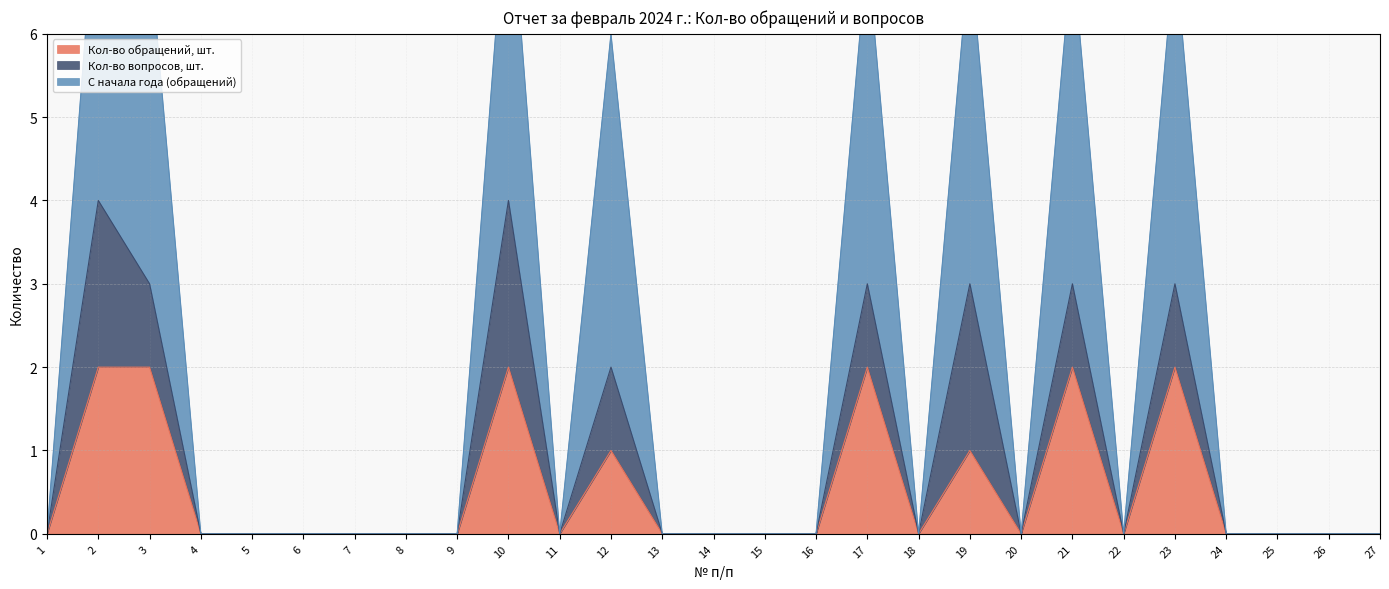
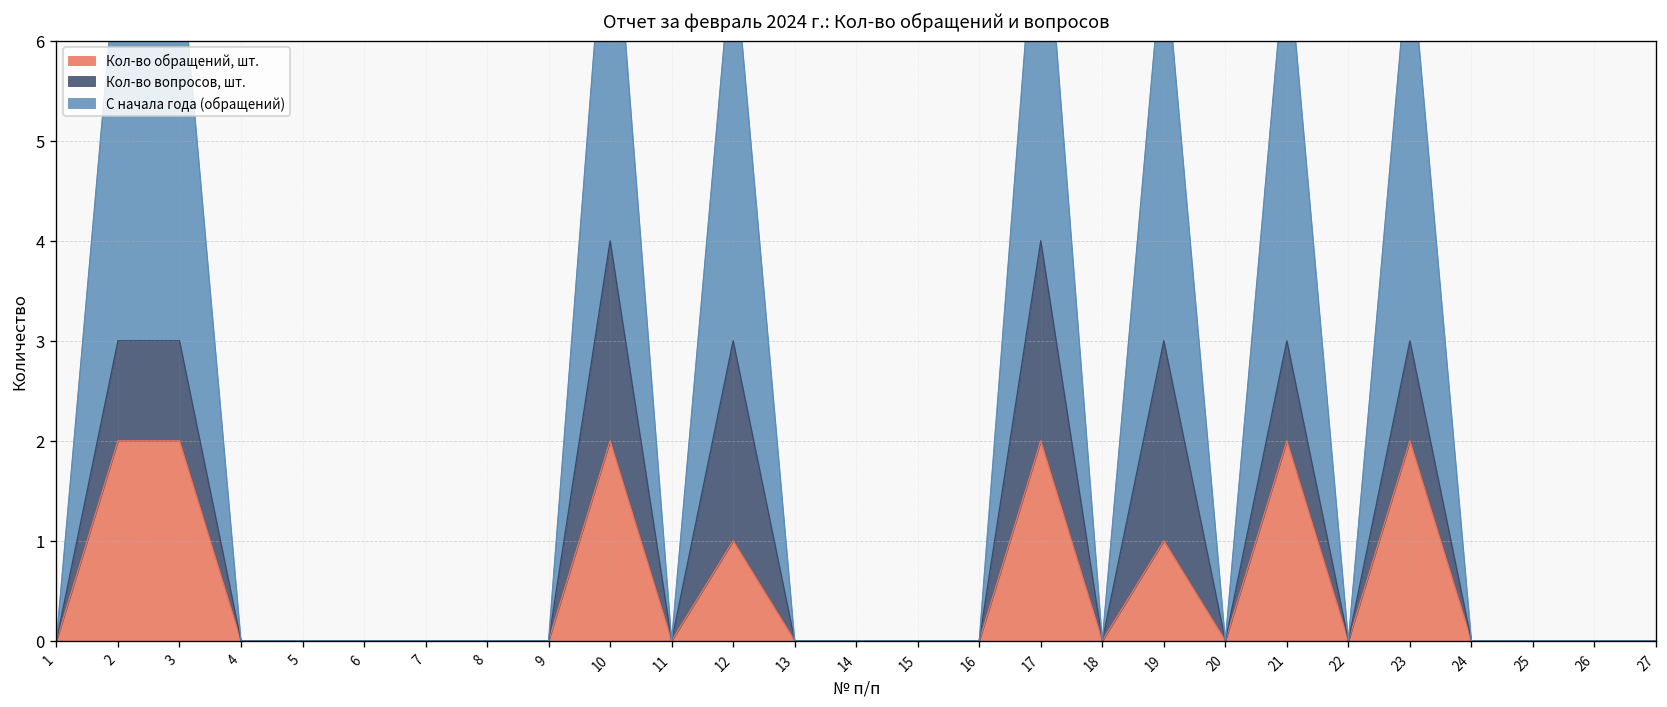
  {
    "Кол-во обращений, шт.": {
      "2": 2,
      "3": 2,
      "10": 2,
      "12": 1,
      "17": 2,
      "19": 1,
      "21": 2,
      "23": 2
    },
    "Кол-во вопросов, шт.": {
-     "2": 2,
+     "2": 1,
      "3": 1,
      "10": 2,
-     "12": 1,
-     "17": 1,
+     "12": 2,
+     "17": 2,
      "19": 2,
      "21": 1,
      "23": 1
    }
  }
